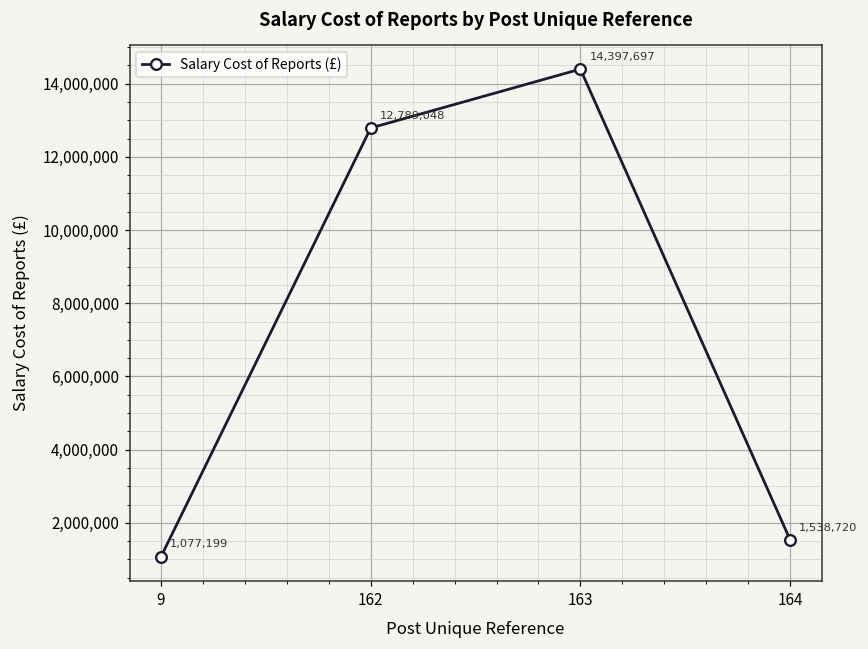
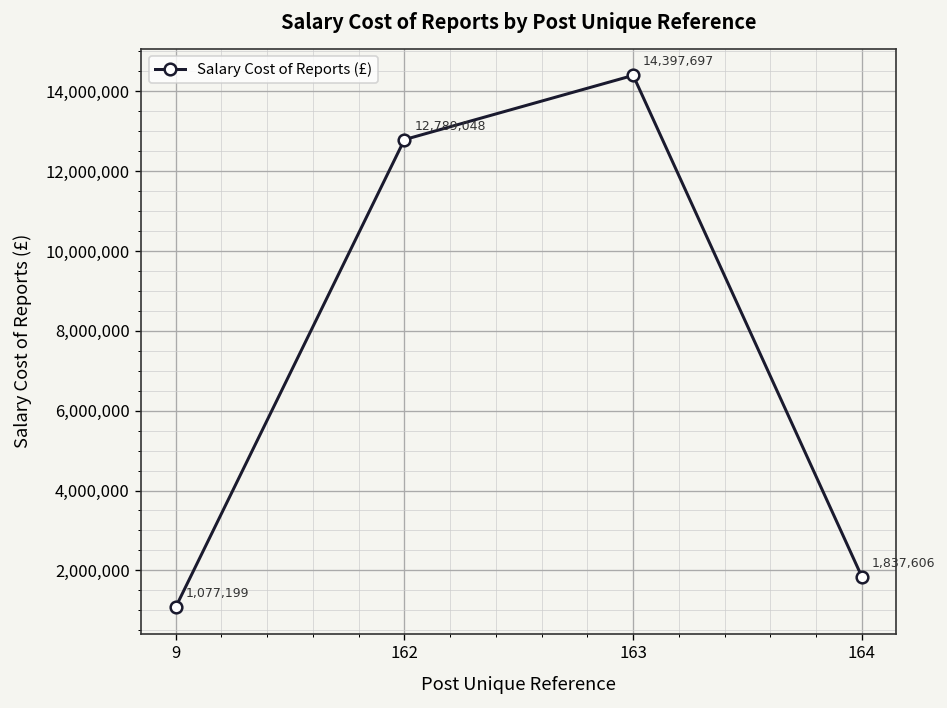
  {
    "9": "1,077,199",
    "162": "12,789,048",
    "163": "14,397,697",
-   "164": "1,538,720"
+   "164": "1,837,606"
  }
